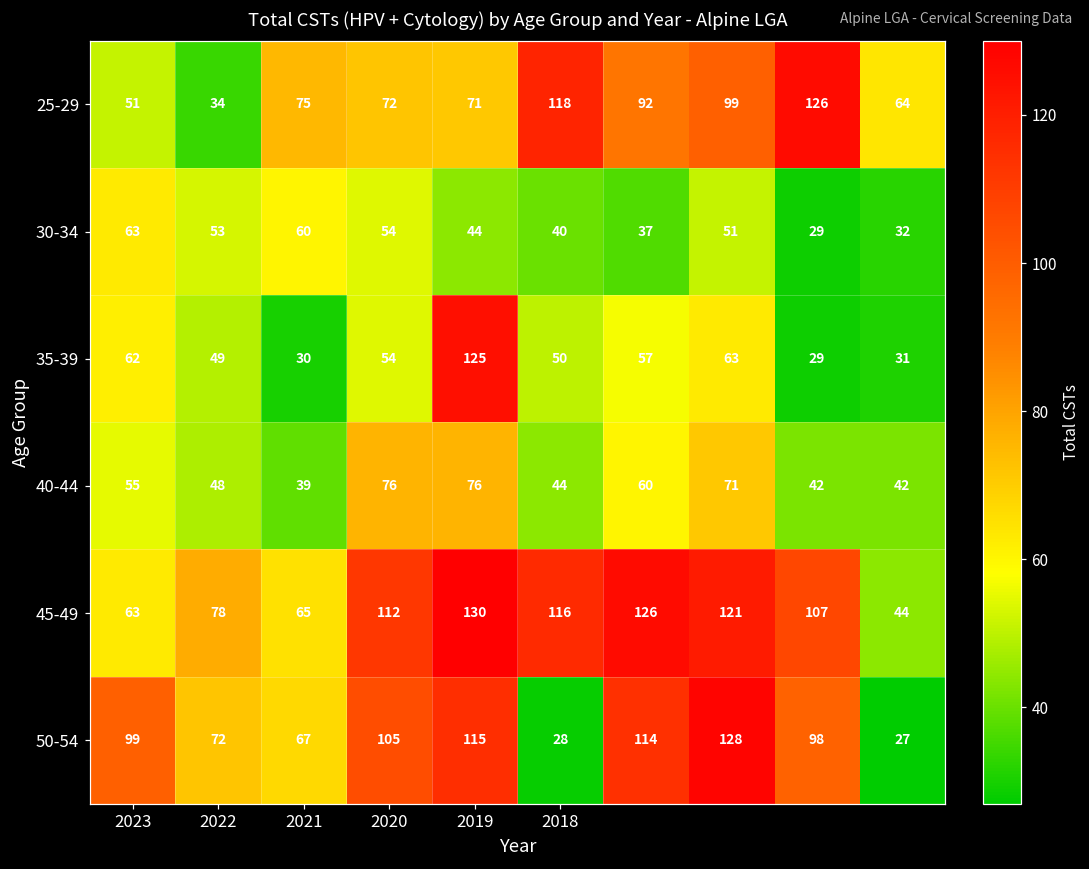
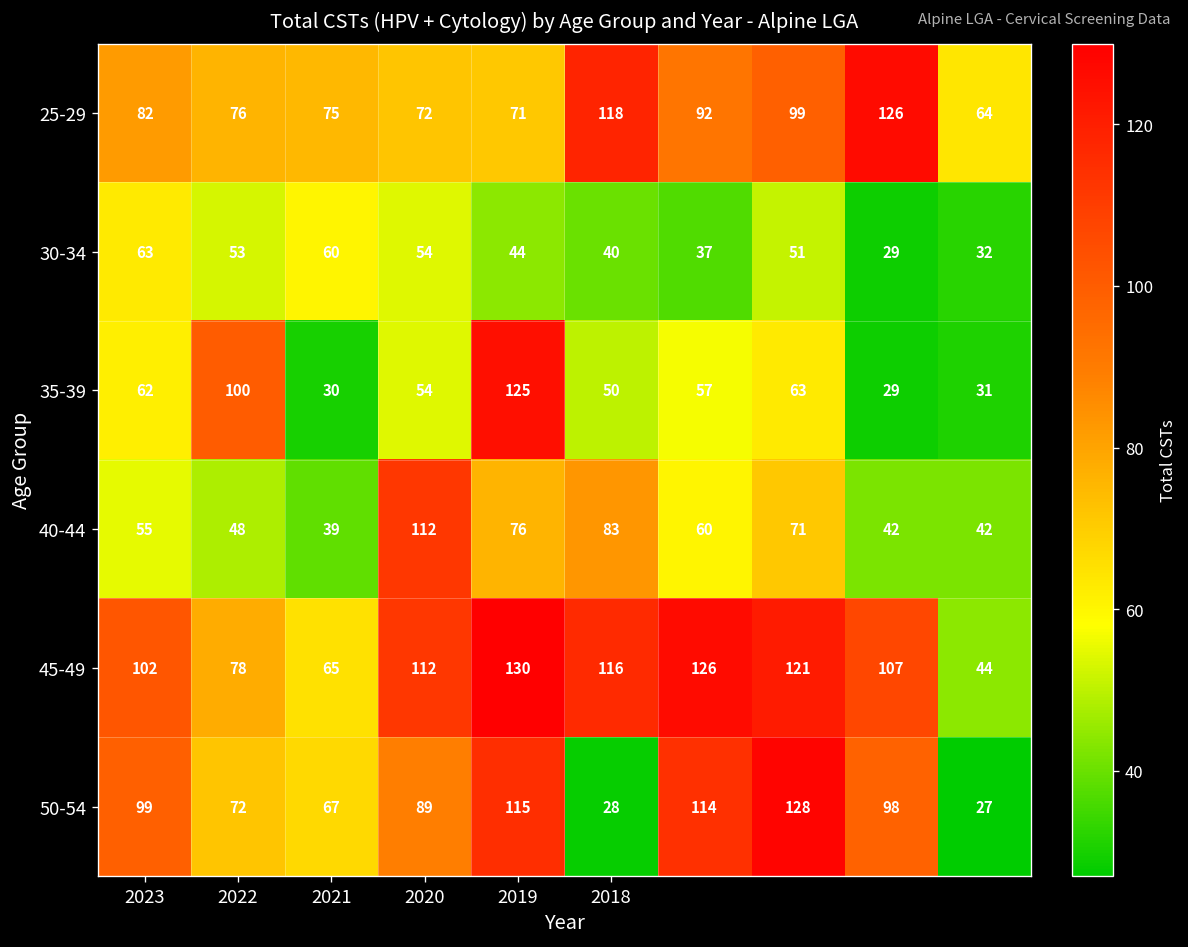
  {
    "25-29": {
-     "2023": 51,
-     "2022": 34,
+     "2023": 82,
+     "2022": 76,
      "2021": 75,
      "2020": 72,
      "2019": 71,
      "2018": 118
    },
    "30-34": {
      "2023": 63,
      "2022": 53,
      "2021": 60,
      "2020": 54,
      "2019": 44,
      "2018": 40
    },
    "35-39": {
      "2023": 62,
-     "2022": 49,
+     "2022": 100,
      "2021": 30,
      "2020": 54,
      "2019": 125,
      "2018": 50
    },
    "40-44": {
      "2023": 55,
      "2022": 48,
      "2021": 39,
-     "2020": 76,
+     "2020": 112,
      "2019": 76,
-     "2018": 44
+     "2018": 83
    },
    "45-49": {
-     "2023": 63,
+     "2023": 102,
      "2022": 78,
      "2021": 65,
      "2020": 112,
      "2019": 130,
      "2018": 116
    },
    "50-54": {
      "2023": 99,
      "2022": 72,
      "2021": 67,
-     "2020": 105,
+     "2020": 89,
      "2019": 115,
      "2018": 28
    }
  }
